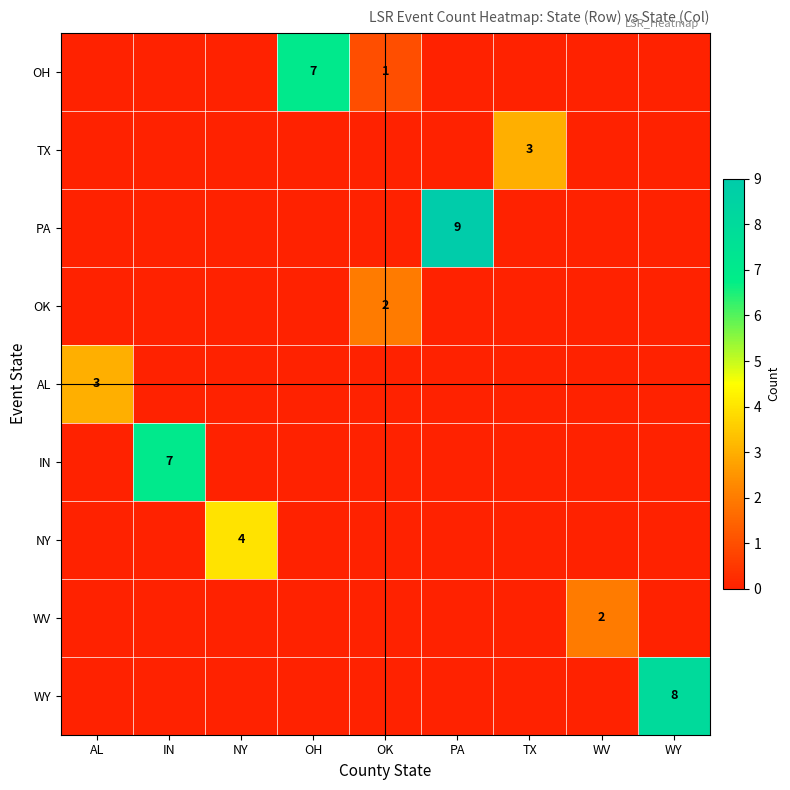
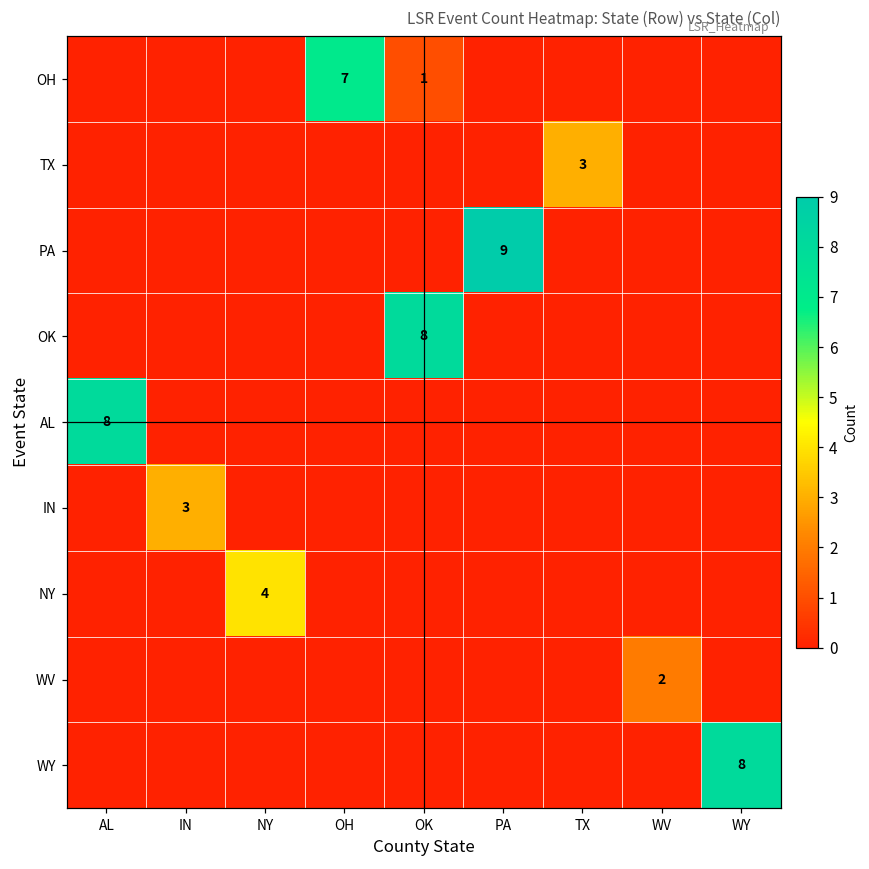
  {
    "OH": {
      "OH": 7,
      "OK": 1
    },
    "TX": {
      "TX": 3
    },
    "PA": {
      "PA": 9
    },
    "OK": {
-     "OK": 2
+     "OK": 8
    },
    "AL": {
-     "AL": 3
+     "AL": 8
    },
    "IN": {
-     "IN": 7
+     "IN": 3
    },
    "NY": {
      "NY": 4
    },
    "WV": {
      "WV": 2
    },
    "WY": {
      "WY": 8
    }
  }
